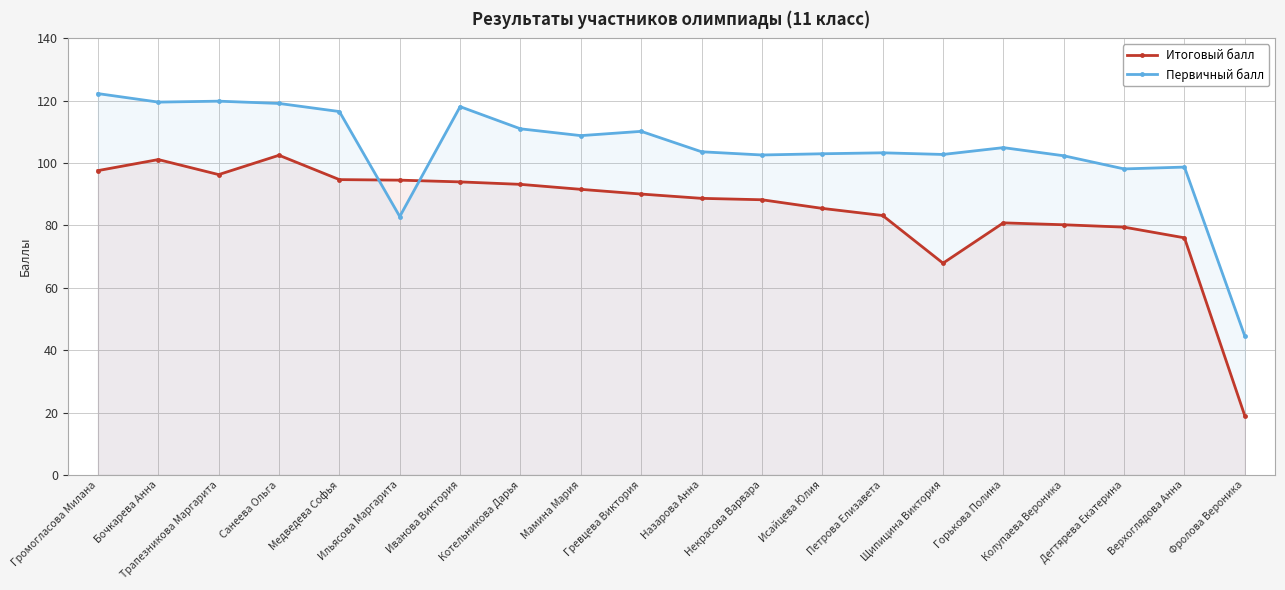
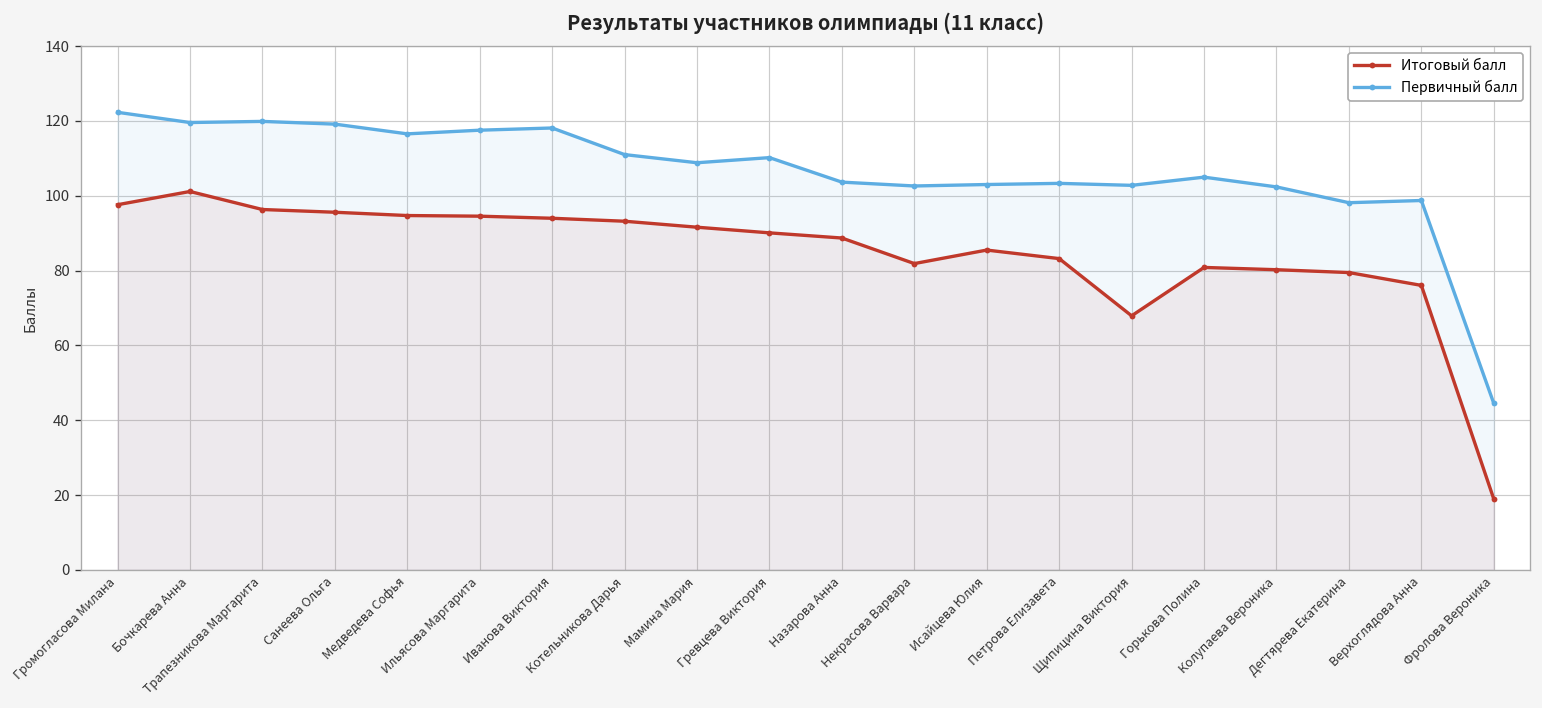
  {
    "Итоговый балл": {
      "Громогласова Милана": 98,
      "Бочкарева Анна": 101,
      "Трапезникова Маргарита": 96,
-     "Санеева Ольга": 103,
+     "Санеева Ольга": 96,
      "Медведева Софья": 95,
      "Ильясова Маргарита": 95,
      "Иванова Виктория": 94,
      "Котельникова Дарья": 93,
      "Мамина Мария": 92,
      "Гревцева Виктория": 90,
      "Назарова Анна": 89,
-     "Некрасова Варвара": 88,
+     "Некрасова Варвара": 82,
      "Исайцева Юлия": 85,
      "Петрова Елизавета": 83,
      "Щипицина Виктория": 68,
      "Горькова Полина": 81,
      "Колупаева Вероника": 80,
      "Дегтярева Екатерина": 79,
      "Верхоглядова Анна": 76,
      "Фролова Вероника": 19
    },
    "Первичный балл": {
      "Громогласова Милана": 122,
      "Бочкарева Анна": 120,
      "Трапезникова Маргарита": 120,
      "Санеева Ольга": 119,
      "Медведева Софья": 117,
-     "Ильясова Маргарита": 83,
+     "Ильясова Маргарита": 118,
      "Иванова Виктория": 118,
      "Котельникова Дарья": 111,
      "Мамина Мария": 109,
      "Гревцева Виктория": 110,
      "Назарова Анна": 104,
      "Некрасова Варвара": 103,
      "Исайцева Юлия": 103,
      "Петрова Елизавета": 103,
      "Щипицина Виктория": 103,
      "Горькова Полина": 105,
      "Колупаева Вероника": 102,
      "Дегтярева Екатерина": 98,
      "Верхоглядова Анна": 99,
      "Фролова Вероника": 45
    }
  }
